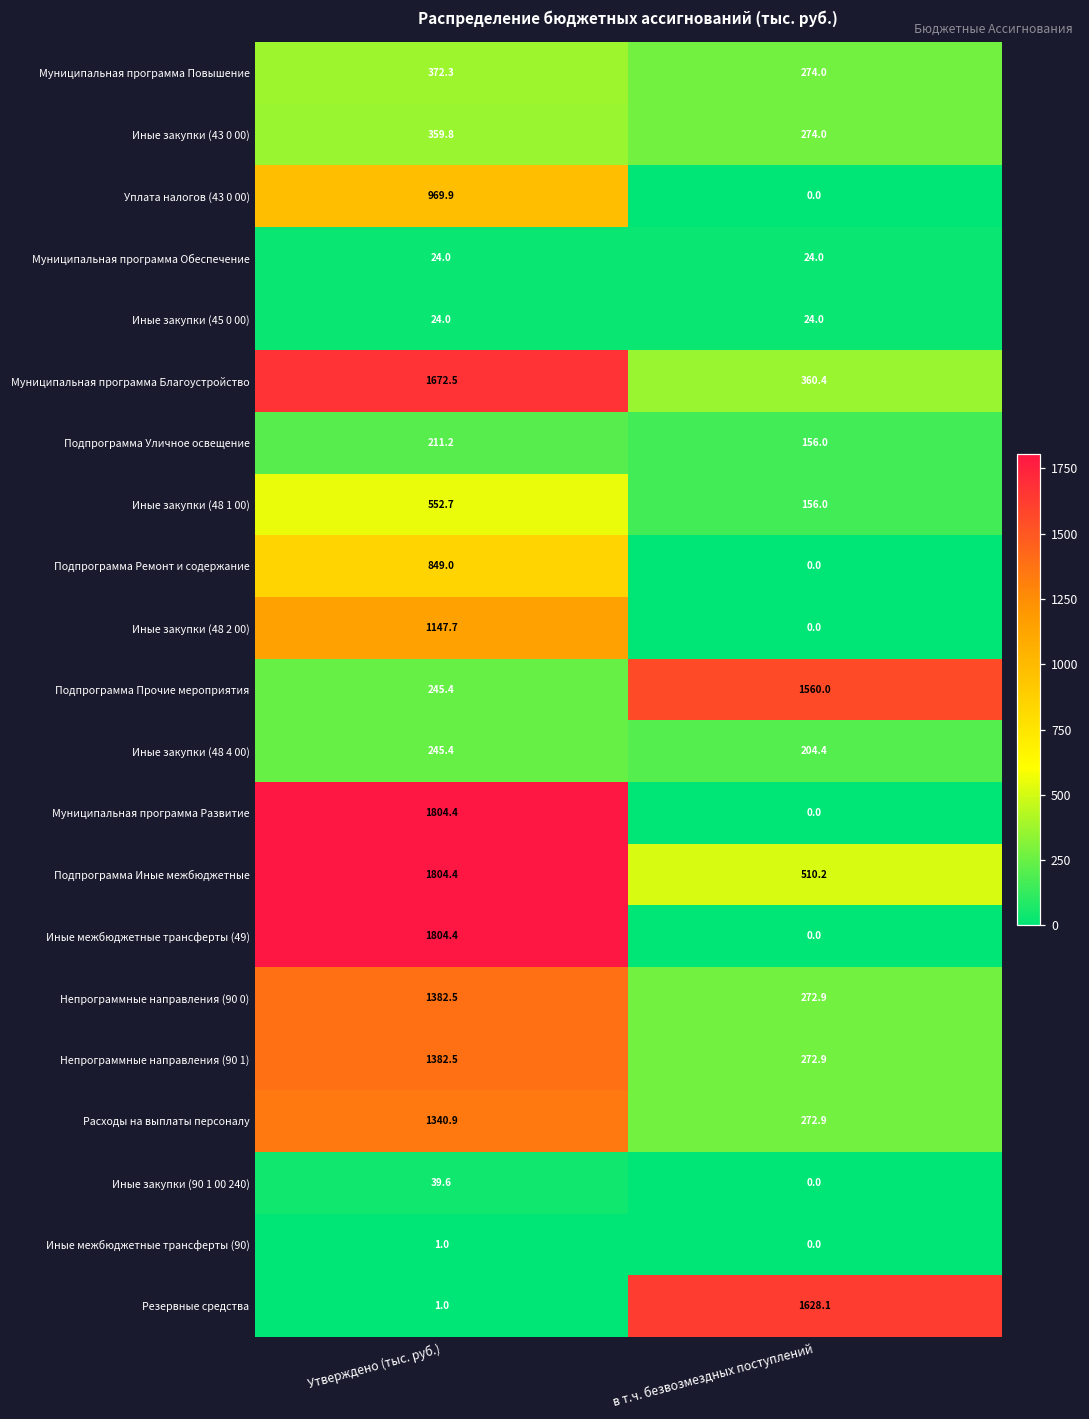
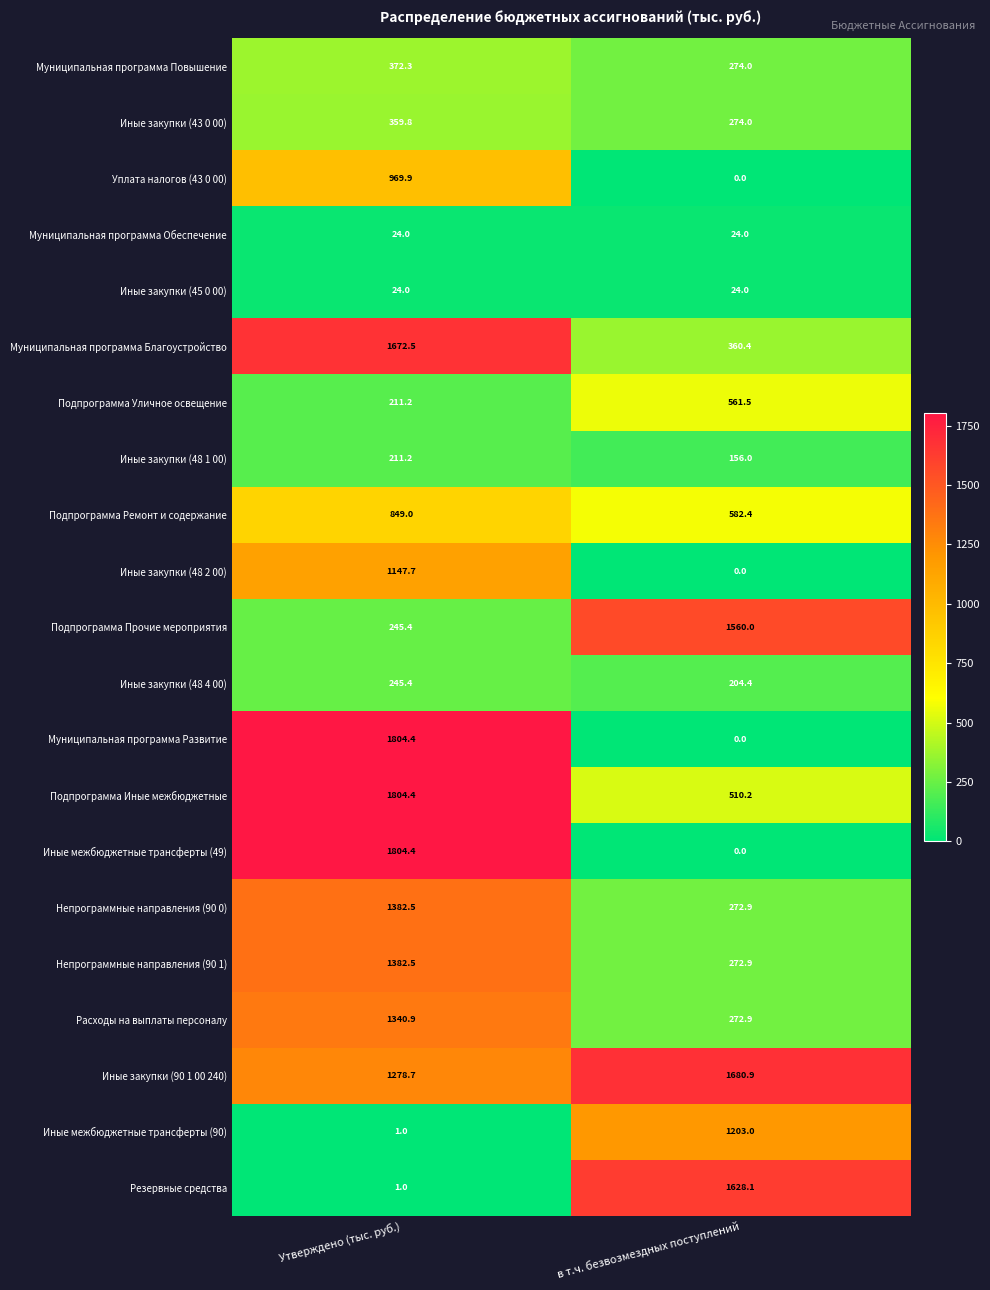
  {
    "Муниципальная программа Повышение": {
      "Утверждено (тыс. руб.)": 372.3,
      "в т.ч. безвозмездных поступлений": 274.0
    },
    "Иные закупки (43 0 00)": {
      "Утверждено (тыс. руб.)": 359.8,
      "в т.ч. безвозмездных поступлений": 274.0
    },
    "Уплата налогов (43 0 00)": {
      "Утверждено (тыс. руб.)": 969.9,
      "в т.ч. безвозмездных поступлений": 0.0
    },
    "Муниципальная программа Обеспечение": {
      "Утверждено (тыс. руб.)": 24.0,
      "в т.ч. безвозмездных поступлений": 24.0
    },
    "Иные закупки (45 0 00)": {
      "Утверждено (тыс. руб.)": 24.0,
      "в т.ч. безвозмездных поступлений": 24.0
    },
    "Муниципальная программа Благоустройство": {
      "Утверждено (тыс. руб.)": 1672.5,
      "в т.ч. безвозмездных поступлений": 360.4
    },
    "Подпрограмма Уличное освещение": {
      "Утверждено (тыс. руб.)": 211.2,
-     "в т.ч. безвозмездных поступлений": 156.0
+     "в т.ч. безвозмездных поступлений": 561.5
    },
    "Иные закупки (48 1 00)": {
-     "Утверждено (тыс. руб.)": 552.7,
+     "Утверждено (тыс. руб.)": 211.2,
      "в т.ч. безвозмездных поступлений": 156.0
    },
    "Подпрограмма Ремонт и содержание": {
      "Утверждено (тыс. руб.)": 849.0,
-     "в т.ч. безвозмездных поступлений": 0.0
+     "в т.ч. безвозмездных поступлений": 582.4
    },
    "Иные закупки (48 2 00)": {
      "Утверждено (тыс. руб.)": 1147.7,
      "в т.ч. безвозмездных поступлений": 0.0
    },
    "Подпрограмма Прочие мероприятия": {
      "Утверждено (тыс. руб.)": 245.4,
      "в т.ч. безвозмездных поступлений": 1560.0
    },
    "Иные закупки (48 4 00)": {
      "Утверждено (тыс. руб.)": 245.4,
      "в т.ч. безвозмездных поступлений": 204.4
    },
    "Муниципальная программа Развитие": {
      "Утверждено (тыс. руб.)": 1804.4,
      "в т.ч. безвозмездных поступлений": 0.0
    },
    "Подпрограмма Иные межбюджетные": {
      "Утверждено (тыс. руб.)": 1804.4,
      "в т.ч. безвозмездных поступлений": 510.2
    },
    "Иные межбюджетные трансферты (49)": {
      "Утверждено (тыс. руб.)": 1804.4,
      "в т.ч. безвозмездных поступлений": 0.0
    },
    "Непрограммные направления (90 0)": {
      "Утверждено (тыс. руб.)": 1382.5,
      "в т.ч. безвозмездных поступлений": 272.9
    },
    "Непрограммные направления (90 1)": {
      "Утверждено (тыс. руб.)": 1382.5,
      "в т.ч. безвозмездных поступлений": 272.9
    },
    "Расходы на выплаты персоналу": {
      "Утверждено (тыс. руб.)": 1340.9,
      "в т.ч. безвозмездных поступлений": 272.9
    },
    "Иные закупки (90 1 00 240)": {
-     "Утверждено (тыс. руб.)": 39.6,
-     "в т.ч. безвозмездных поступлений": 0.0
+     "Утверждено (тыс. руб.)": 1278.7,
+     "в т.ч. безвозмездных поступлений": 1680.9
    },
    "Иные межбюджетные трансферты (90)": {
      "Утверждено (тыс. руб.)": 1.0,
-     "в т.ч. безвозмездных поступлений": 0.0
+     "в т.ч. безвозмездных поступлений": 1203.0
    },
    "Резервные средства": {
      "Утверждено (тыс. руб.)": 1.0,
      "в т.ч. безвозмездных поступлений": 1628.1
    }
  }
